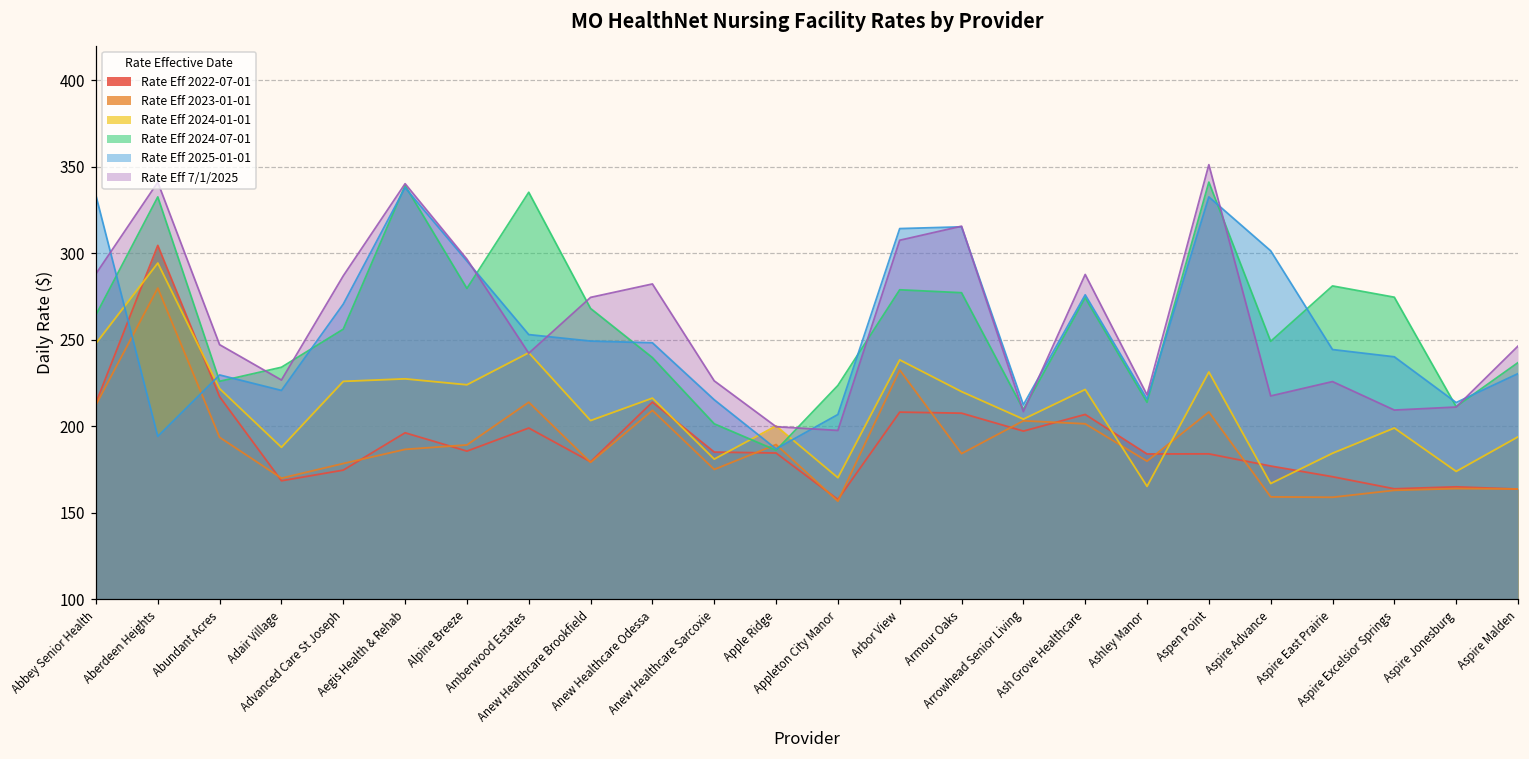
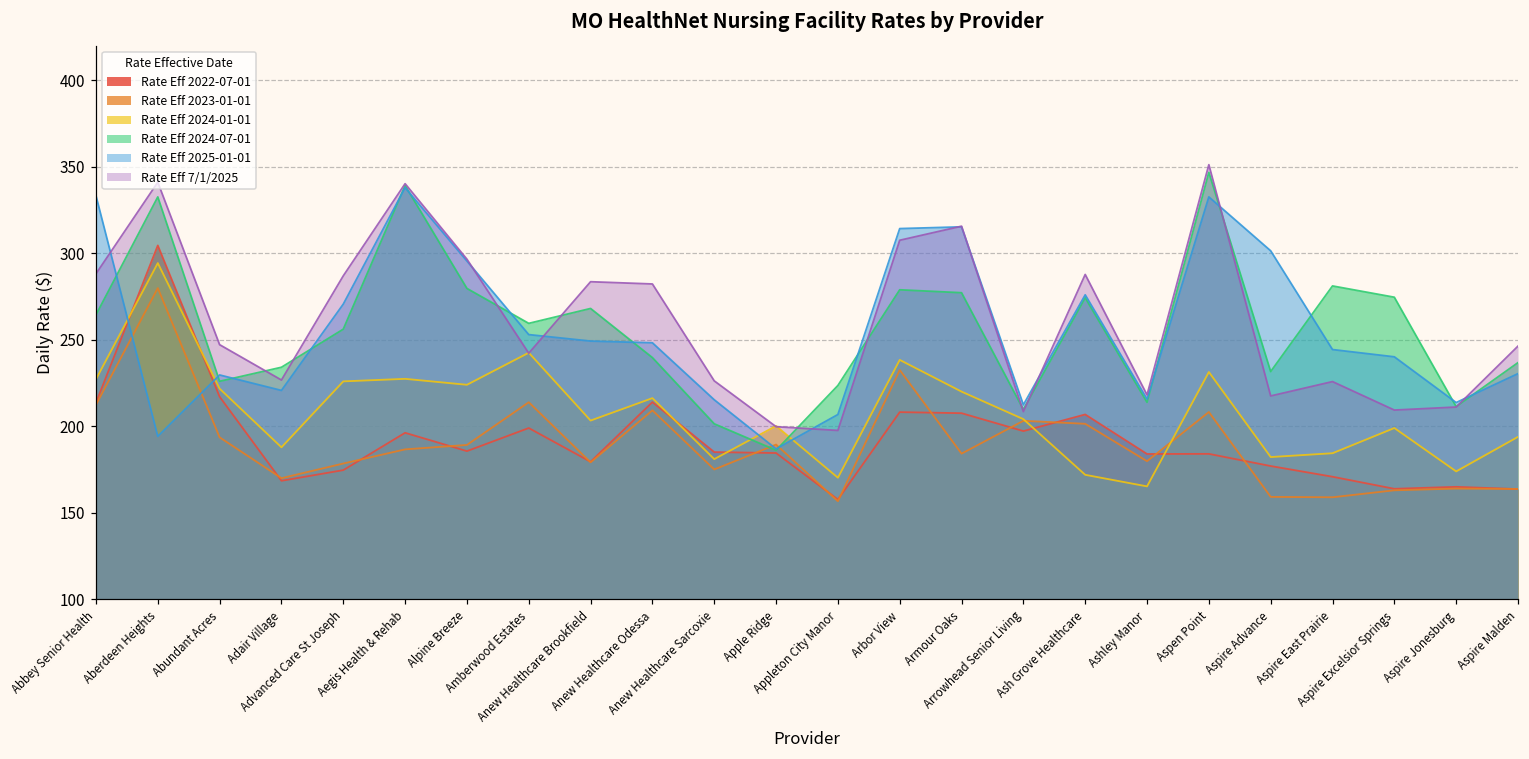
  {
    "Rate Eff 2024-01-01": {
-     "Abbey Senior Health": 248,
+     "Abbey Senior Health": 227,
      "Aberdeen Heights": 294,
      "Abundant Acres": 222,
      "Adair Village": 188,
      "Advanced Care St Joseph": 226,
      "Aegis Health & Rehab": 227,
      "Alpine Breeze": 224,
      "Anew Healthcare Brookfield": 203,
      "Anew Healthcare Odessa": 216,
      "Anew Healthcare Sarcoxie": 181,
      "Appleton City Manor": 170,
      "Arbor View": 238,
      "Armour Oaks": 220,
-     "Ash Grove Healthcare": 221,
+     "Ash Grove Healthcare": 172,
      "Ashley Manor": 165,
      "Aspen Point": 231,
-     "Aspire Advance": 167,
+     "Aspire Advance": 182,
      "Aspire East Prairie": 184,
      "Aspire Excelsior Springs": 199,
      "Aspire Jonesburg": 174,
      "Aspire Malden": 194
    },
    "Rate Eff 2024-07-01": {
      "Abbey Senior Health": 264,
      "Aberdeen Heights": 333,
      "Abundant Acres": 226,
      "Adair Village": 234,
      "Advanced Care St Joseph": 256,
      "Alpine Breeze": 280,
-     "Amberwood Estates": 335,
+     "Amberwood Estates": 259,
      "Anew Healthcare Brookfield": 268,
      "Anew Healthcare Odessa": 240,
      "Anew Healthcare Sarcoxie": 201,
      "Appleton City Manor": 224,
      "Arbor View": 279,
      "Armour Oaks": 277,
      "Ash Grove Healthcare": 274,
      "Ashley Manor": 214,
-     "Aspen Point": 341,
-     "Aspire Advance": 249,
+     "Aspen Point": 347,
+     "Aspire Advance": 232,
      "Aspire East Prairie": 281,
      "Aspire Excelsior Springs": 275,
      "Aspire Malden": 237
    },
    "Rate Eff 2025-01-01": {
      "Abbey Senior Health": 333,
      "Aberdeen Heights": 194,
      "Abundant Acres": 230,
      "Adair Village": 221,
      "Advanced Care St Joseph": 271,
      "Amberwood Estates": 253,
      "Anew Healthcare Brookfield": 249,
      "Anew Healthcare Odessa": 248,
      "Anew Healthcare Sarcoxie": 215,
      "Appleton City Manor": 207,
      "Arbor View": 314,
      "Arrowhead Senior Living": 212,
      "Ash Grove Healthcare": 276,
      "Ashley Manor": 216,
      "Aspen Point": 333,
      "Aspire Advance": 301,
      "Aspire East Prairie": 244,
      "Aspire Excelsior Springs": 240,
      "Aspire Jonesburg": 214,
      "Aspire Malden": 230
    },
    "Rate Eff 7/1/2025": {
      "Abbey Senior Health": 288,
      "Aberdeen Heights": 341,
      "Abundant Acres": 247,
      "Adair Village": 227,
      "Advanced Care St Joseph": 287,
-     "Anew Healthcare Brookfield": 275,
+     "Anew Healthcare Brookfield": 284,
      "Anew Healthcare Odessa": 282,
      "Anew Healthcare Sarcoxie": 226,
      "Appleton City Manor": 198,
      "Arbor View": 308,
      "Ash Grove Healthcare": 288,
      "Ashley Manor": 218,
      "Aspen Point": 351,
      "Aspire Advance": 217,
      "Aspire East Prairie": 226,
      "Aspire Excelsior Springs": 209,
      "Aspire Malden": 246
    }
  }
